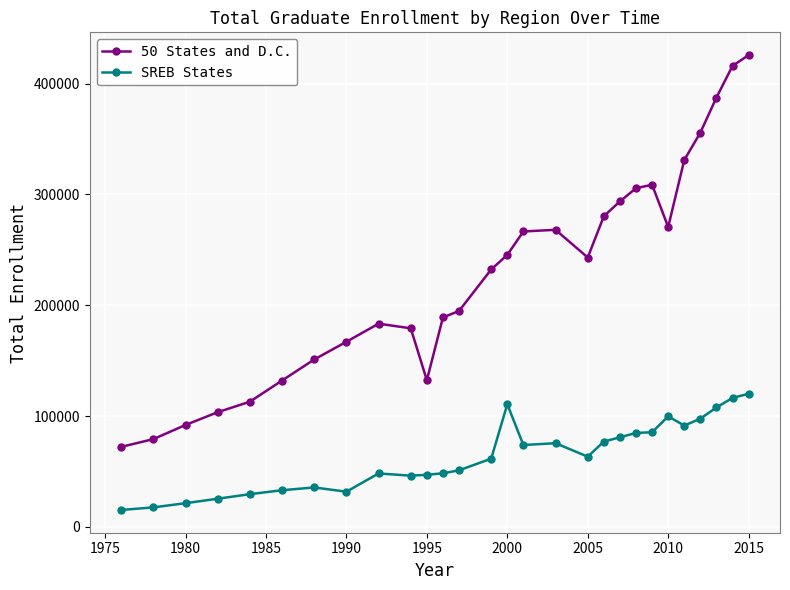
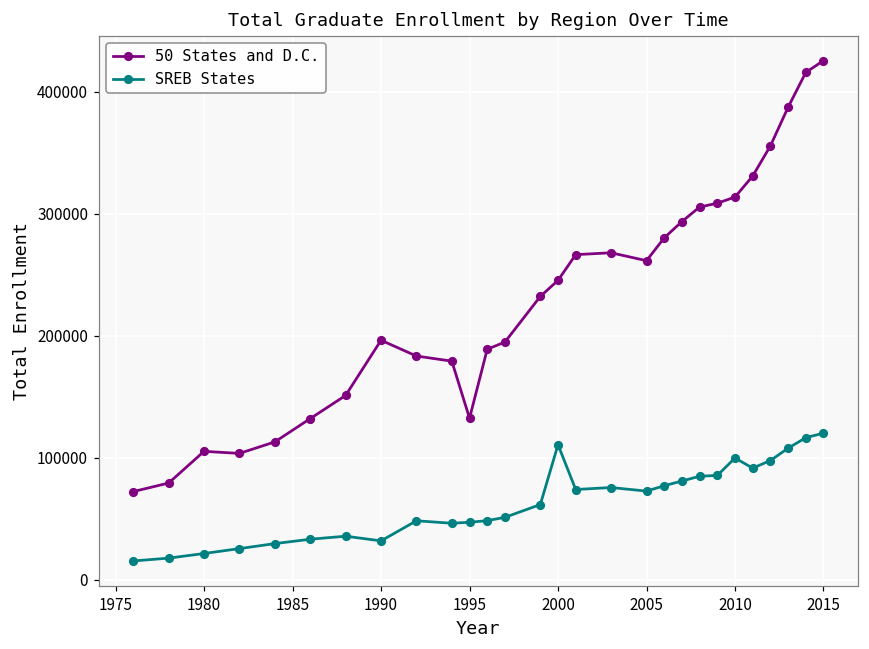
  {
    "50 States and D.C.": {
-     "1980": 92000,
-     "1990": 167000,
+     "1980": 105000,
+     "1990": 196000,
      "1995": 132000,
      "2000": 245000,
-     "2005": 243000,
-     "2010": 271000,
+     "2005": 262000,
+     "2010": 314000,
      "2015": 426000
    },
    "SREB States": {
      "1980": 21000,
      "1990": 32000,
      "1995": 47000,
      "2000": 111000,
-     "2005": 63000,
+     "2005": 73000,
      "2010": 100000,
      "2015": 120000
    }
  }
